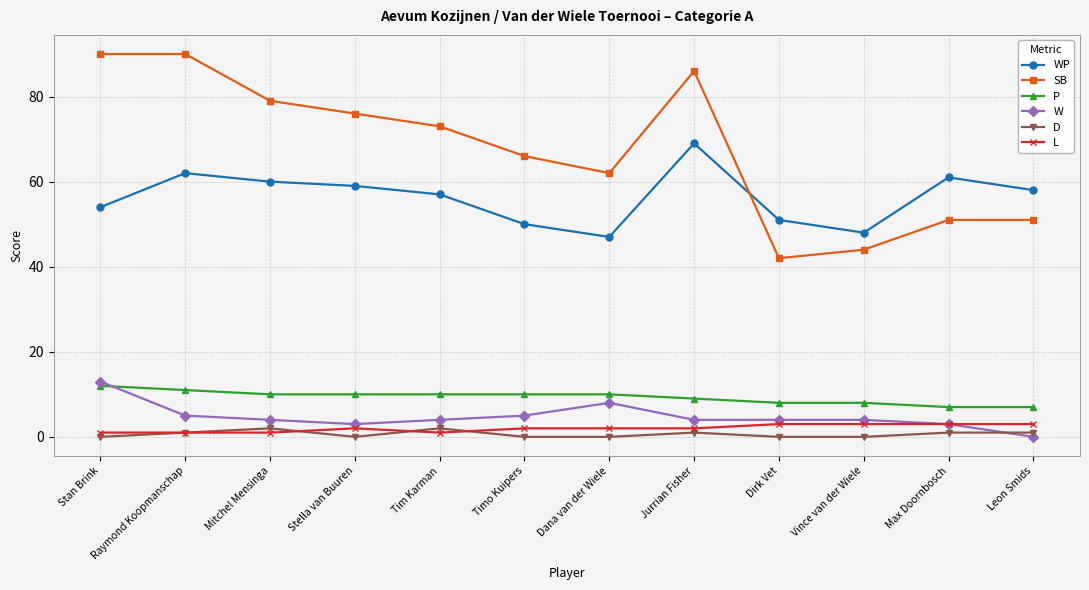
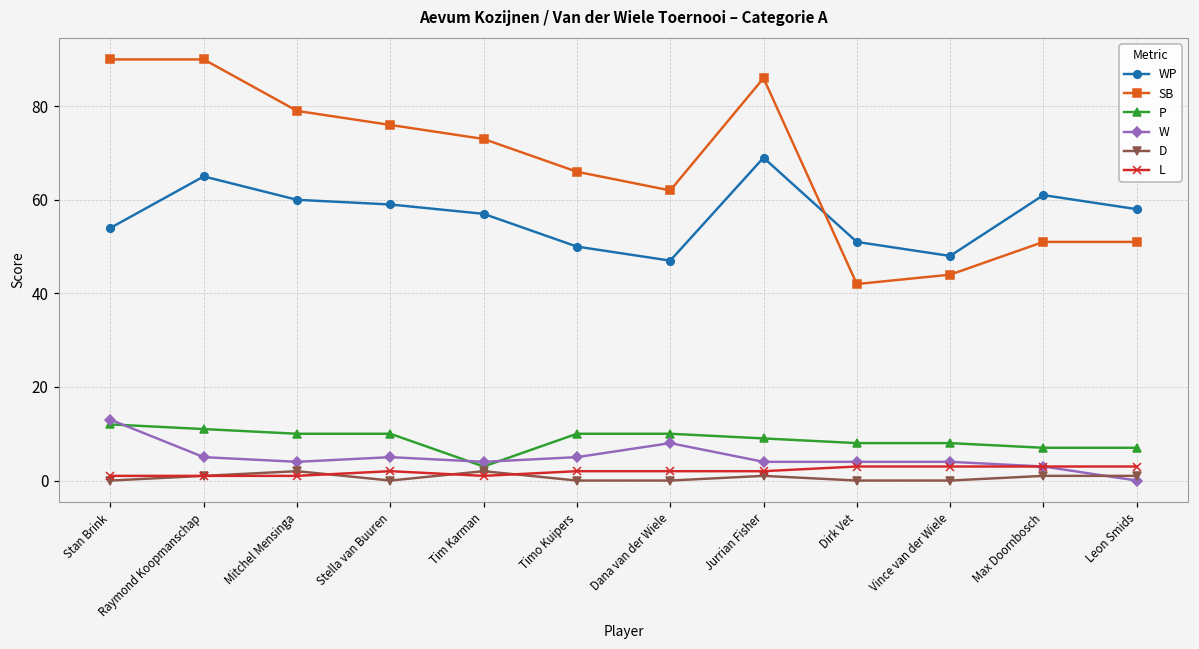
  {
    "WP": {
      "Stan Brink": 54,
-     "Raymond Koopmanschap": 62,
+     "Raymond Koopmanschap": 65,
      "Mitchel Mensinga": 60,
      "Stella van Buuren": 59,
      "Tim Karman": 57,
      "Timo Kuipers": 50,
      "Dana van der Wiele": 47,
      "Jurrian Fisher": 69,
      "Dirk Vet": 51,
      "Vince van der Wiele": 48,
      "Max Doornbosch": 61,
      "Leon Smids": 58
    },
    "P": {
      "Stan Brink": 12,
      "Raymond Koopmanschap": 11,
      "Mitchel Mensinga": 10,
      "Stella van Buuren": 10,
-     "Tim Karman": 10,
+     "Tim Karman": 3,
      "Timo Kuipers": 10,
      "Dana van der Wiele": 10,
      "Jurrian Fisher": 9,
      "Dirk Vet": 8,
      "Vince van der Wiele": 8,
      "Max Doornbosch": 7,
      "Leon Smids": 7
    },
    "W": {
      "Stan Brink": 13,
      "Raymond Koopmanschap": 5,
      "Mitchel Mensinga": 4,
-     "Stella van Buuren": 3,
+     "Stella van Buuren": 5,
      "Tim Karman": 4,
      "Timo Kuipers": 5,
      "Dana van der Wiele": 8,
      "Jurrian Fisher": 4,
      "Dirk Vet": 4,
      "Vince van der Wiele": 4,
      "Leon Smids": 0
    },
    "D": {
      "Stan Brink": 0,
      "Mitchel Mensinga": 2,
      "Stella van Buuren": 0,
      "Tim Karman": 2,
      "Timo Kuipers": 0,
      "Dana van der Wiele": 0,
      "Jurrian Fisher": 1,
      "Dirk Vet": 0,
      "Vince van der Wiele": 0,
      "Max Doornbosch": 1,
      "Leon Smids": 1
    }
  }
